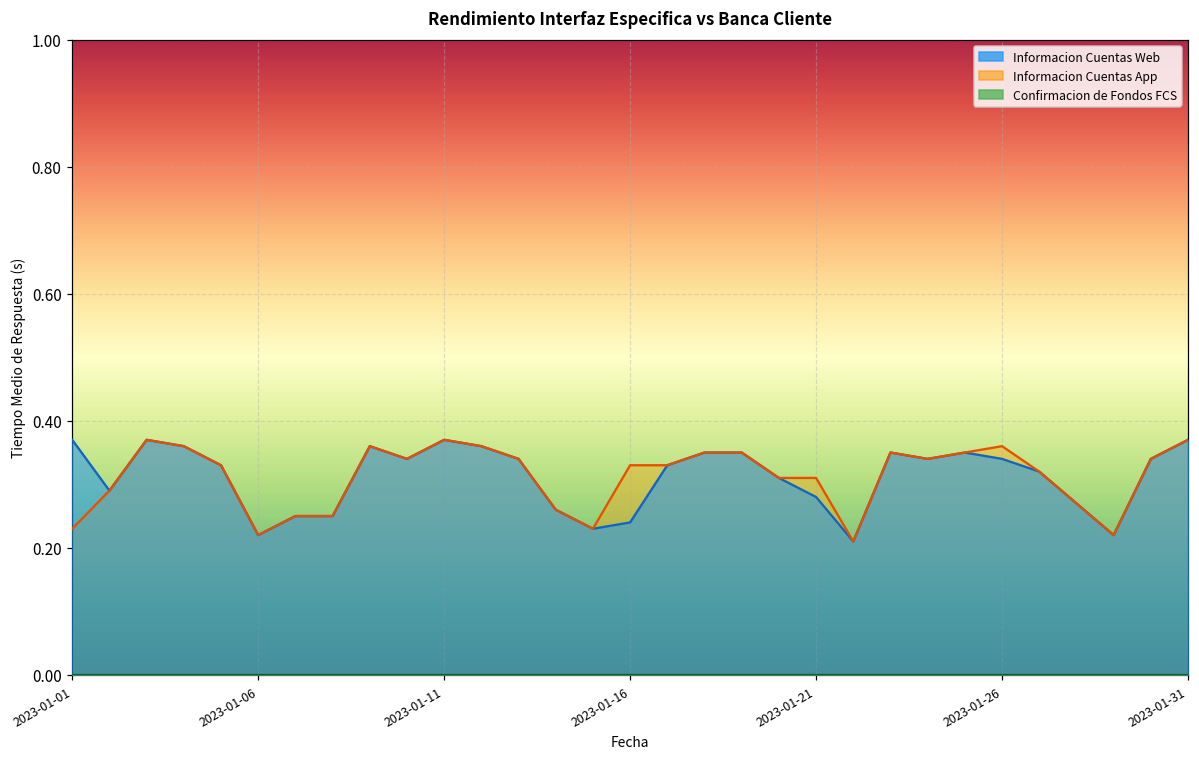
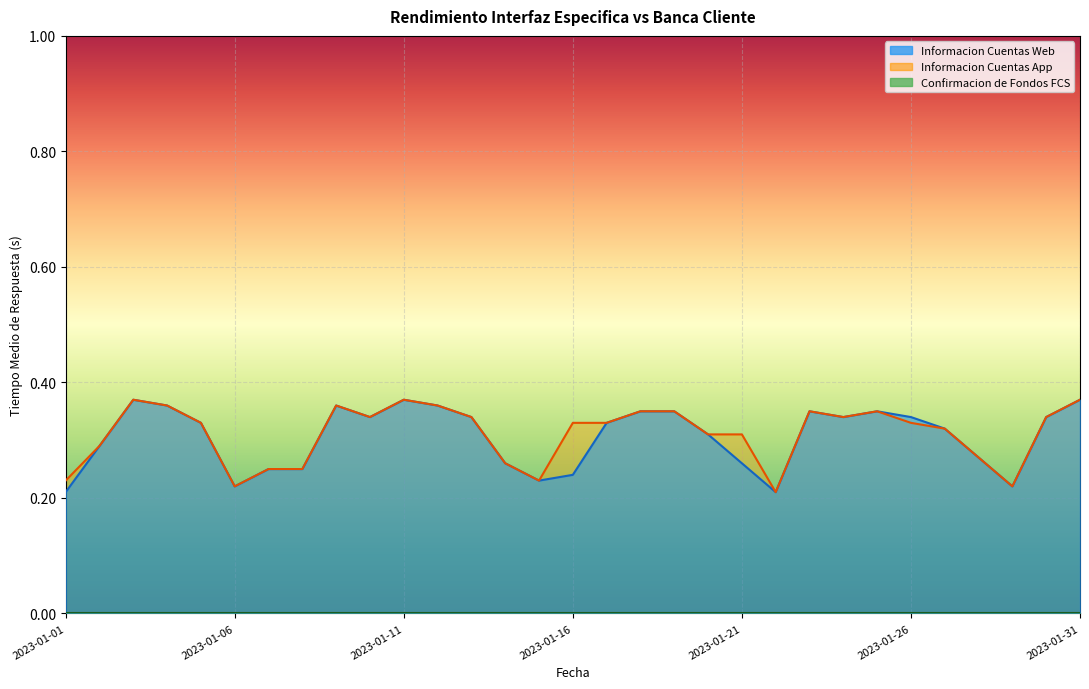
  {
    "Informacion Cuentas Web": {
-     "2023-01-01": 0.37,
+     "2023-01-01": 0.21,
      "2023-01-16": 0.24,
-     "2023-01-21": 0.28,
+     "2023-01-21": 0.26,
      "2023-01-26": 0.34
    },
    "Informacion Cuentas App": {
      "2023-01-01": 0.23,
      "2023-01-16": 0.33,
      "2023-01-21": 0.31,
-     "2023-01-26": 0.36
+     "2023-01-26": 0.33
    },
    "Confirmacion de Fondos FCS": {
      "2023-01-01": 0.00,
      "2023-01-06": 0.00,
      "2023-01-11": 0.00,
      "2023-01-16": 0.00,
      "2023-01-21": 0.00,
      "2023-01-26": 0.00,
      "2023-01-31": 0.00
    }
  }
